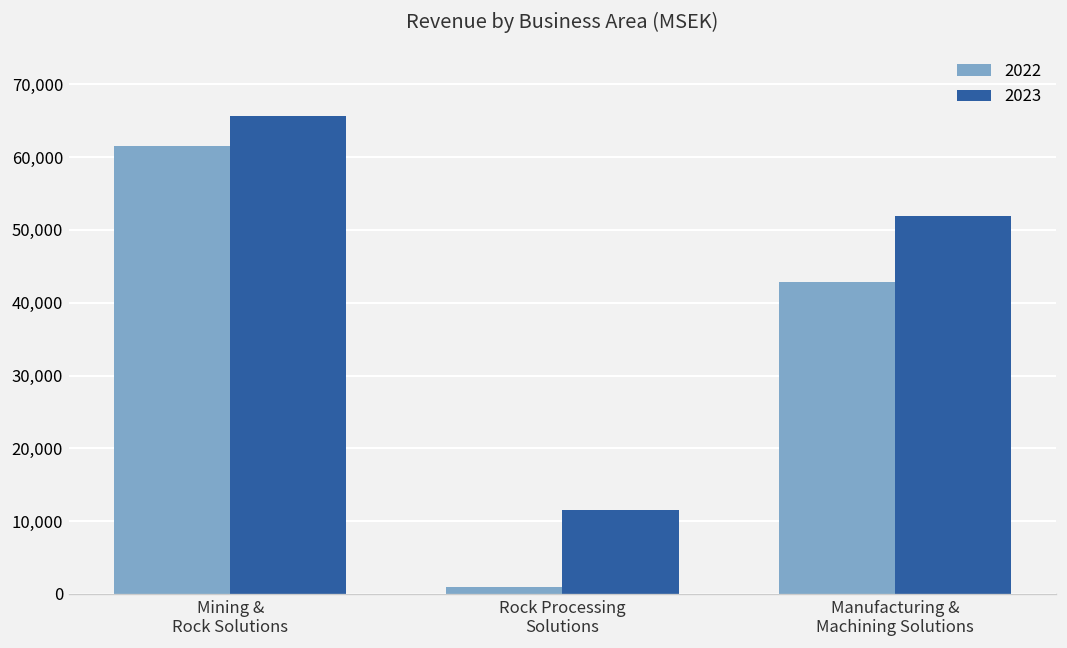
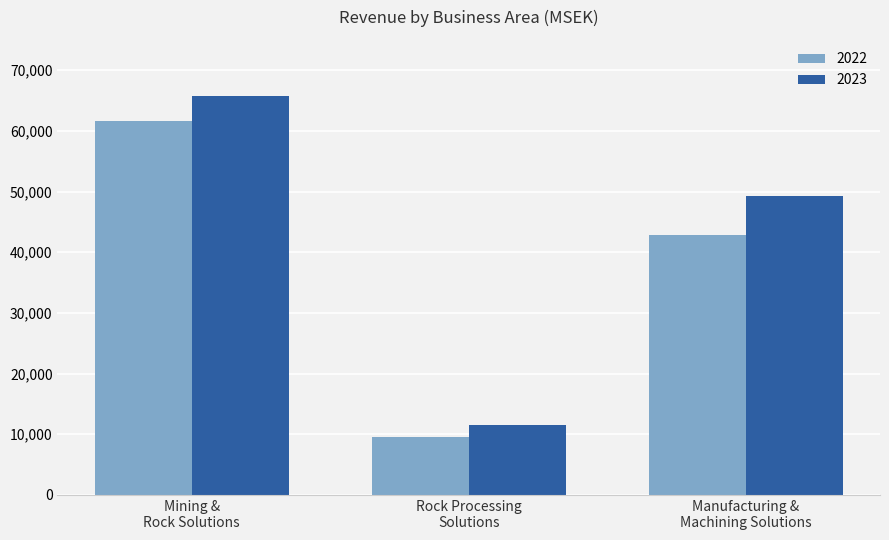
  {
    "2022": {
      "Mining & Rock Solutions": "62,000",
-     "Rock Processing Solutions": "1,000",
+     "Rock Processing Solutions": "10,000",
      "Manufacturing & Machining Solutions": "43,000"
    },
    "2023": {
      "Mining & Rock Solutions": "66,000",
      "Rock Processing Solutions": "11,000",
-     "Manufacturing & Machining Solutions": "52,000"
+     "Manufacturing & Machining Solutions": "49,000"
    }
  }
